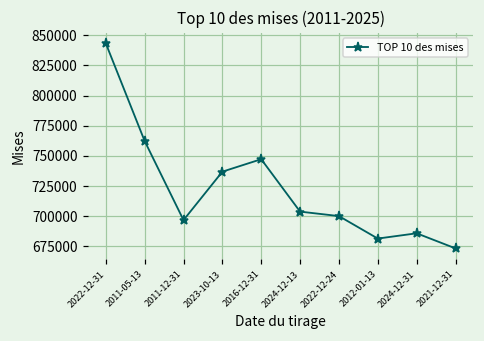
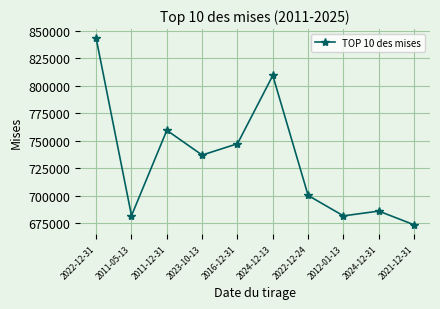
  {
    "2022-12-31": 843000,
-   "2011-05-13": 762000,
-   "2011-12-31": 697000,
+   "2011-05-13": 682000,
+   "2011-12-31": 759000,
    "2023-10-13": 737000,
    "2016-12-31": 747000,
-   "2024-12-13": 704000,
+   "2024-12-13": 809000,
    "2022-12-24": 700000,
    "2012-01-13": 681000,
    "2024-12-31": 686000,
    "2021-12-31": 673000
  }
